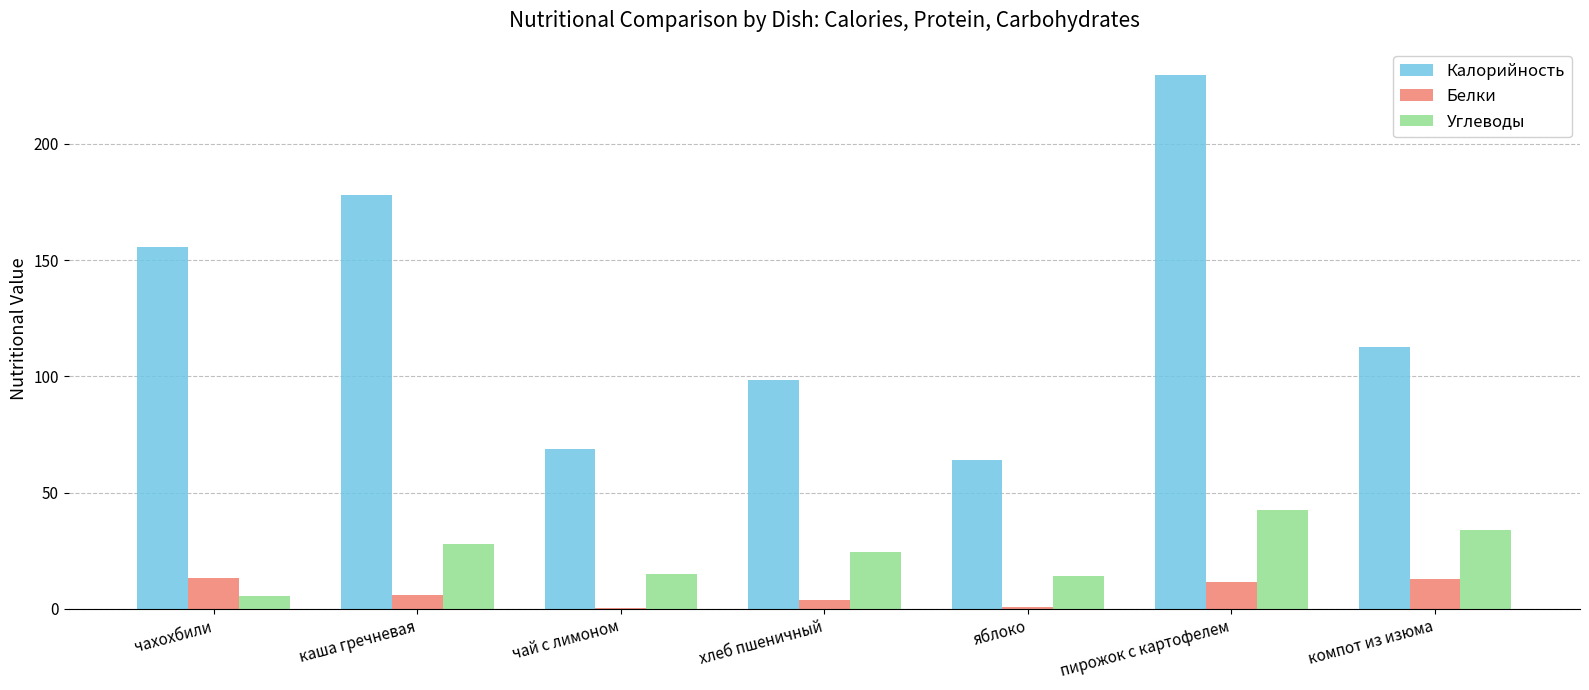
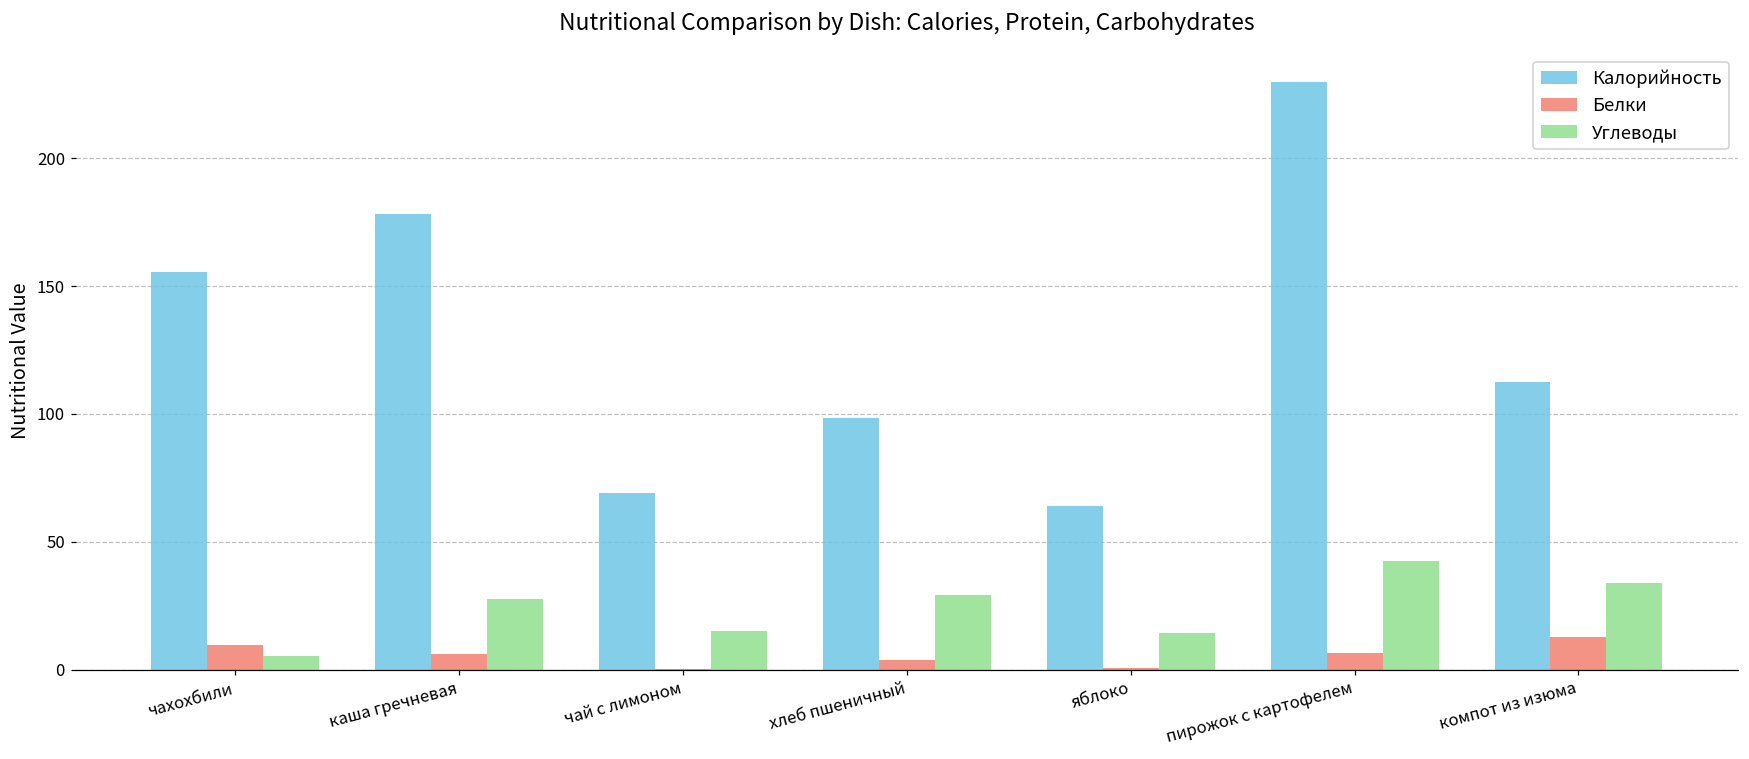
  {
    "Калорийность": {
      "чахохбили": 156,
      "каша гречневая": 178,
      "чай с лимоном": 69,
      "хлеб пшеничный": 98,
      "яблоко": 64,
      "пирожок с картофелем": 230,
      "компот из изюма": 113
    },
    "Белки": {
-     "чахохбили": 13,
+     "чахохбили": 10,
      "каша гречневая": 6,
      "хлеб пшеничный": 4,
-     "пирожок с картофелем": 12,
+     "пирожок с картофелем": 7,
      "компот из изюма": 13
    },
    "Углеводы": {
      "чахохбили": 5,
      "каша гречневая": 28,
      "чай с лимоном": 15,
-     "хлеб пшеничный": 24,
+     "хлеб пшеничный": 29,
      "яблоко": 14,
      "пирожок с картофелем": 42,
      "компот из изюма": 34
    }
  }
